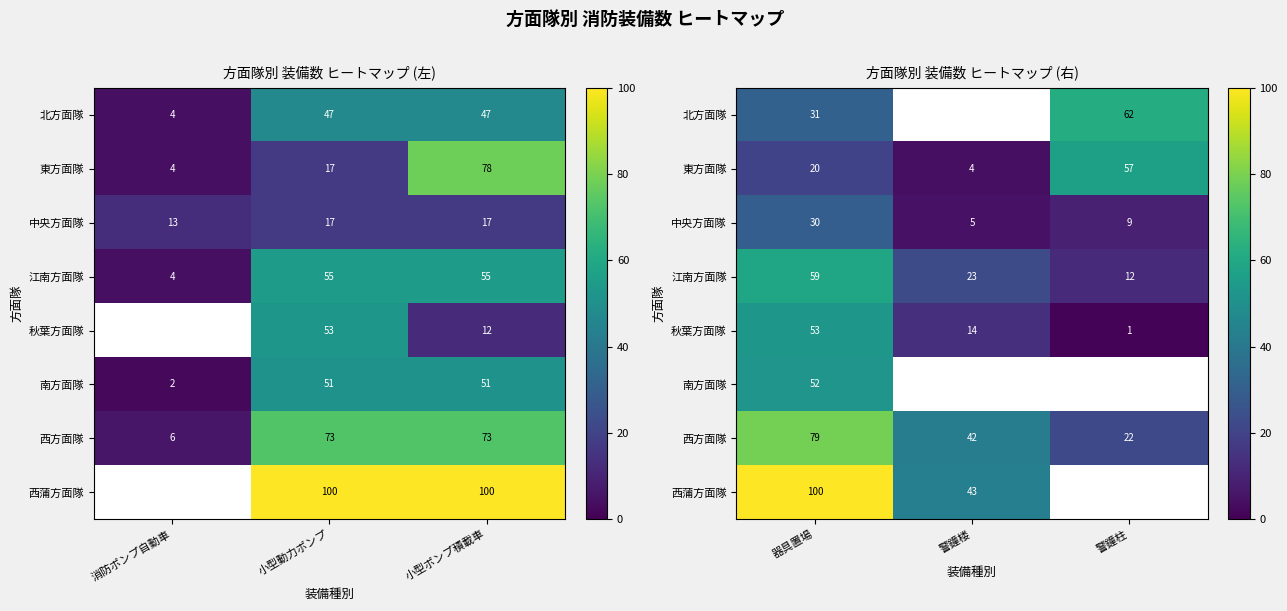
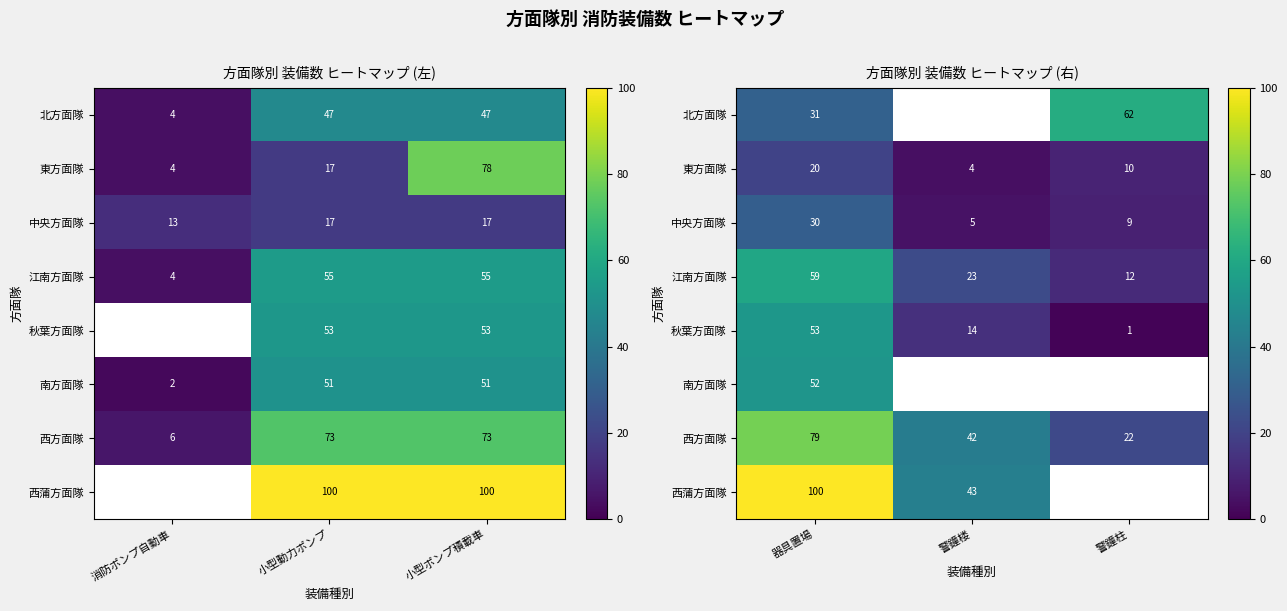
  {
    "方面隊別 装備数 ヒートマップ (左)": {
      "北方面隊": {
        "消防ポンプ自動車": 4,
        "小型動力ポンプ": 47,
        "小型ポンプ積載車": 47
      },
      "東方面隊": {
        "消防ポンプ自動車": 4,
        "小型動力ポンプ": 17,
        "小型ポンプ積載車": 78
      },
      "中央方面隊": {
        "消防ポンプ自動車": 13,
        "小型動力ポンプ": 17,
        "小型ポンプ積載車": 17
      },
      "江南方面隊": {
        "消防ポンプ自動車": 4,
        "小型動力ポンプ": 55,
        "小型ポンプ積載車": 55
      },
      "秋葉方面隊": {
        "小型動力ポンプ": 53,
-       "小型ポンプ積載車": 12
+       "小型ポンプ積載車": 53
      },
      "南方面隊": {
        "消防ポンプ自動車": 2,
        "小型動力ポンプ": 51,
        "小型ポンプ積載車": 51
      },
      "西方面隊": {
        "消防ポンプ自動車": 6,
        "小型動力ポンプ": 73,
        "小型ポンプ積載車": 73
      },
      "西蒲方面隊": {
        "小型動力ポンプ": 100,
        "小型ポンプ積載車": 100
      }
    },
    "方面隊別 装備数 ヒートマップ (右)": {
      "北方面隊": {
        "器具置場": 31,
        "警鐘柱": 62
      },
      "東方面隊": {
        "器具置場": 20,
        "警鐘楼": 4,
-       "警鐘柱": 57
+       "警鐘柱": 10
      },
      "中央方面隊": {
        "器具置場": 30,
        "警鐘楼": 5,
        "警鐘柱": 9
      },
      "江南方面隊": {
        "器具置場": 59,
        "警鐘楼": 23,
        "警鐘柱": 12
      },
      "秋葉方面隊": {
        "器具置場": 53,
        "警鐘楼": 14,
        "警鐘柱": 1
      },
      "南方面隊": {
        "器具置場": 52
      },
      "西方面隊": {
        "器具置場": 79,
        "警鐘楼": 42,
        "警鐘柱": 22
      },
      "西蒲方面隊": {
        "器具置場": 100,
        "警鐘楼": 43
      }
    }
  }
